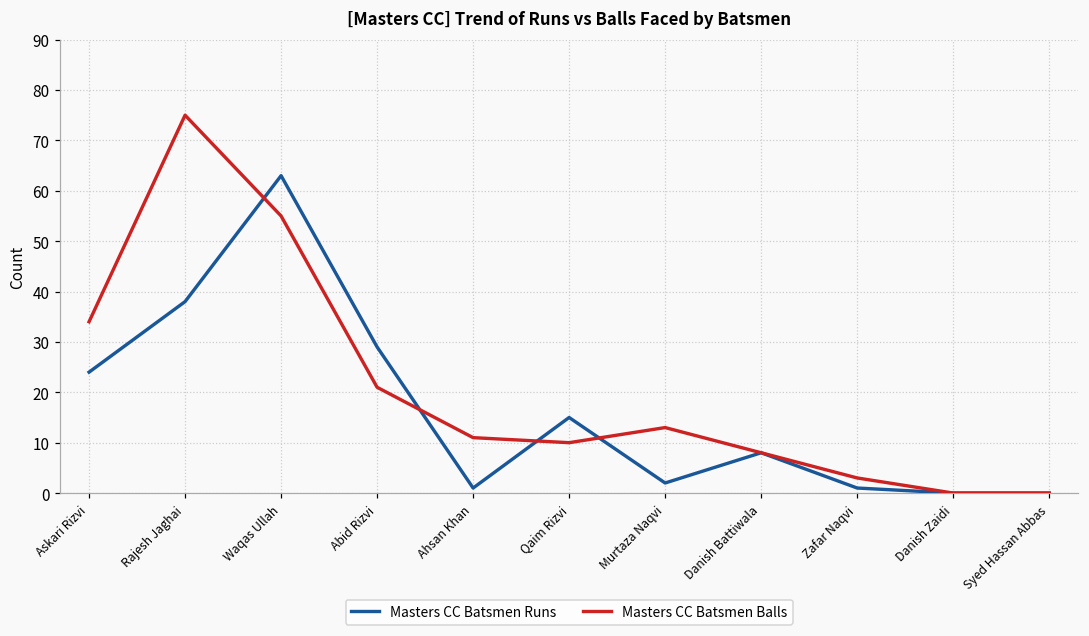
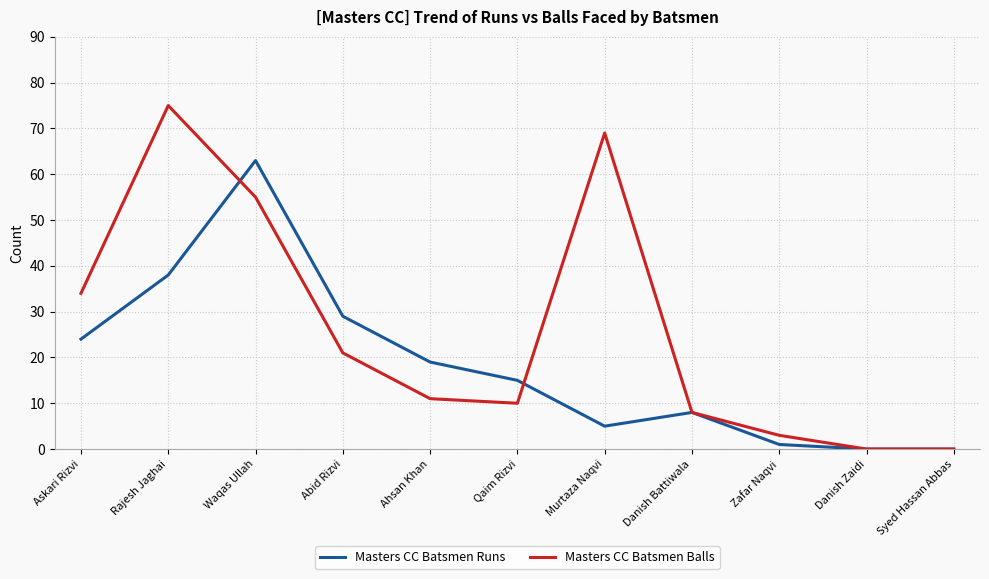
  {
    "Masters CC Batsmen Runs": {
      "Askari Rizvi": 24,
      "Rajesh Jaghai": 38,
      "Waqas Ullah": 63,
      "Abid Rizvi": 29,
-     "Ahsan Khan": 1,
+     "Ahsan Khan": 19,
      "Qaim Rizvi": 15,
-     "Murtaza Naqvi": 2,
+     "Murtaza Naqvi": 5,
      "Zafar Naqvi": 1
    },
    "Masters CC Batsmen Balls": {
      "Askari Rizvi": 34,
      "Rajesh Jaghai": 75,
      "Waqas Ullah": 55,
      "Abid Rizvi": 21,
      "Ahsan Khan": 11,
      "Qaim Rizvi": 10,
-     "Murtaza Naqvi": 13,
+     "Murtaza Naqvi": 69,
      "Zafar Naqvi": 3
    }
  }
